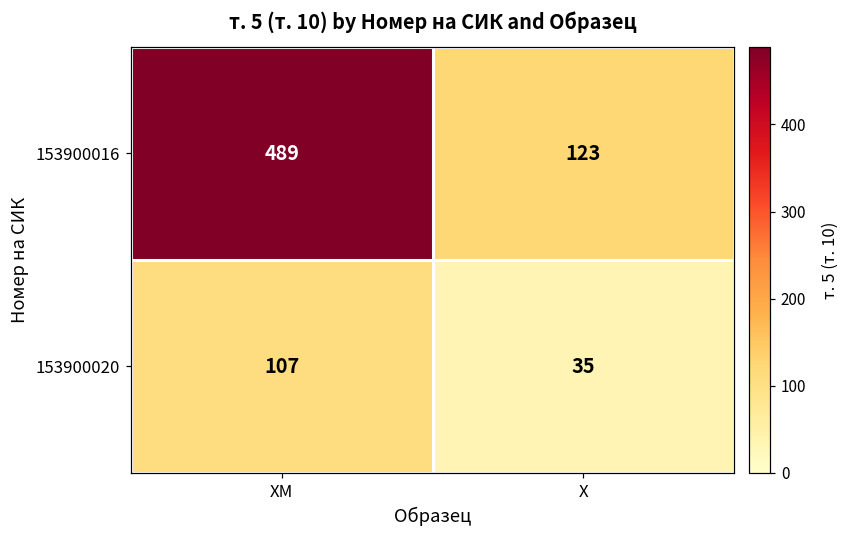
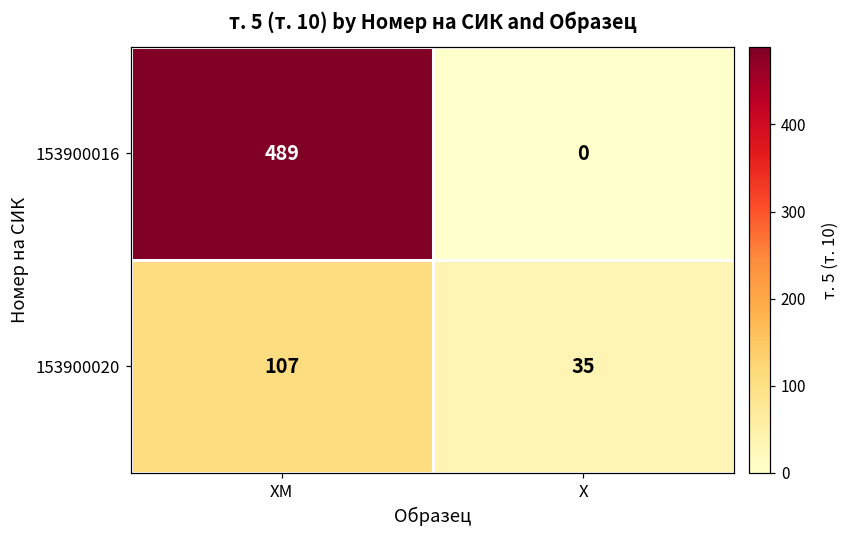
  {
    "153900016": {
      "ХМ": 489,
-     "Х": 123
+     "Х": 0
    },
    "153900020": {
      "ХМ": 107,
      "Х": 35
    }
  }
